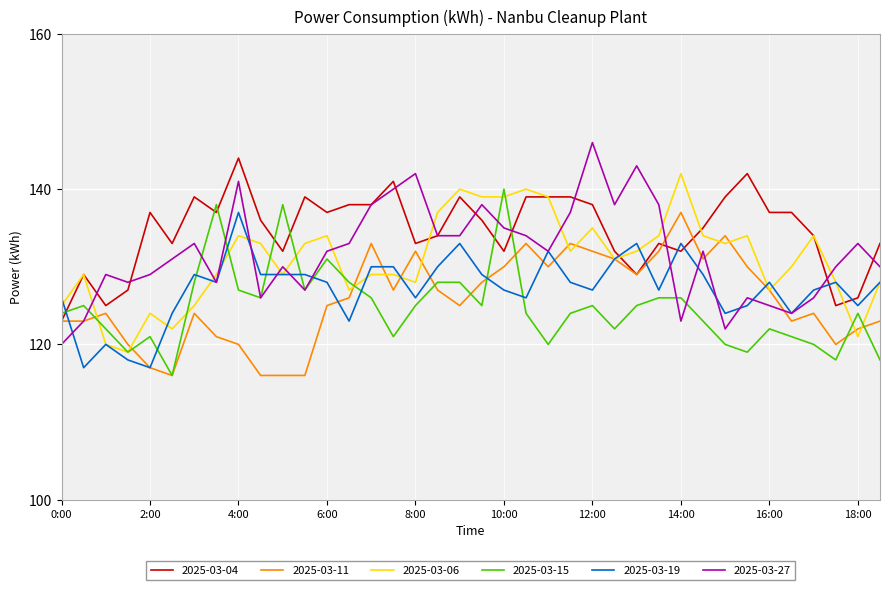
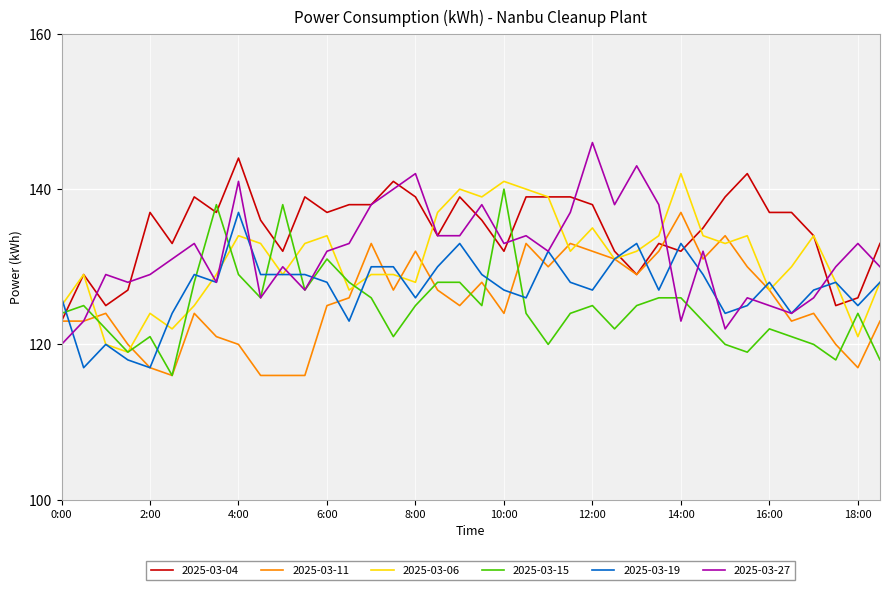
  {
    "2025-03-04": {
      "2:00": 137,
      "4:00": 144,
      "6:00": 137,
-     "8:00": 133,
+     "8:00": 139,
      "10:00": 132,
      "12:00": 138,
      "14:00": 132,
      "16:00": 137,
      "18:00": 126
    },
    "2025-03-11": {
      "4:00": 120,
      "6:00": 125,
      "8:00": 132,
-     "10:00": 130,
+     "10:00": 124,
      "12:00": 132,
      "14:00": 137,
-     "18:00": 122
+     "18:00": 117
    },
    "2025-03-06": {
      "0:00": 125,
      "2:00": 124,
      "4:00": 134,
      "6:00": 134,
      "8:00": 128,
-     "10:00": 139,
+     "10:00": 141,
      "12:00": 135,
      "14:00": 142,
      "18:00": 121
    },
    "2025-03-15": {
      "0:00": 124,
      "2:00": 121,
-     "4:00": 127,
+     "4:00": 129,
      "6:00": 131,
      "8:00": 125,
      "10:00": 140,
      "12:00": 125,
      "14:00": 126,
      "16:00": 122,
      "18:00": 124
    },
    "2025-03-19": {
      "0:00": 126,
      "4:00": 137,
      "6:00": 128,
      "8:00": 126,
      "10:00": 127,
      "12:00": 127,
      "14:00": 133,
      "16:00": 128,
      "18:00": 125
    },
    "2025-03-27": {
      "0:00": 120,
      "2:00": 129,
      "4:00": 141,
      "6:00": 132,
      "8:00": 142,
-     "10:00": 135,
+     "10:00": 133,
      "12:00": 146,
      "14:00": 123,
      "16:00": 125,
      "18:00": 133
    }
  }
